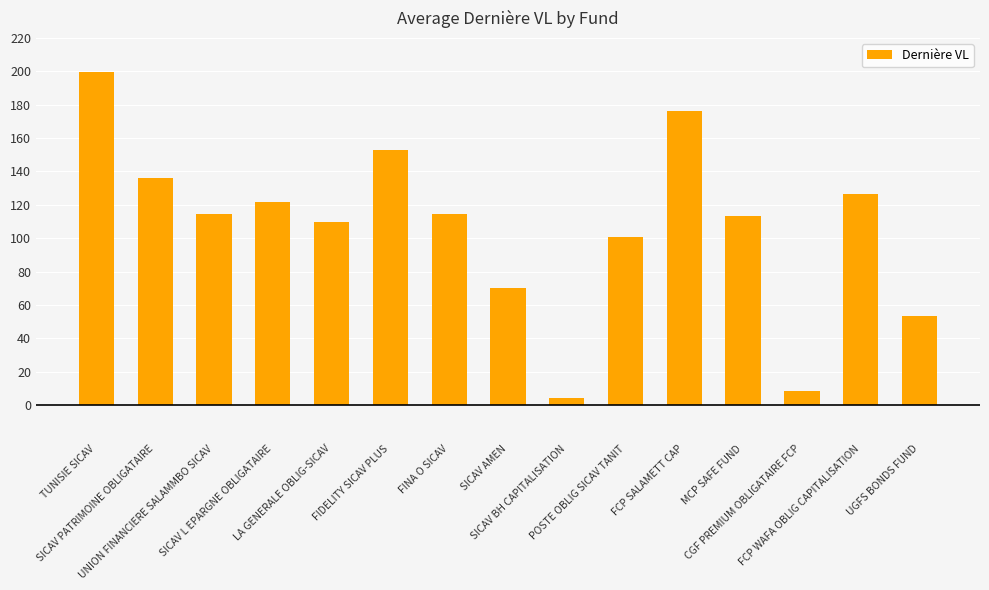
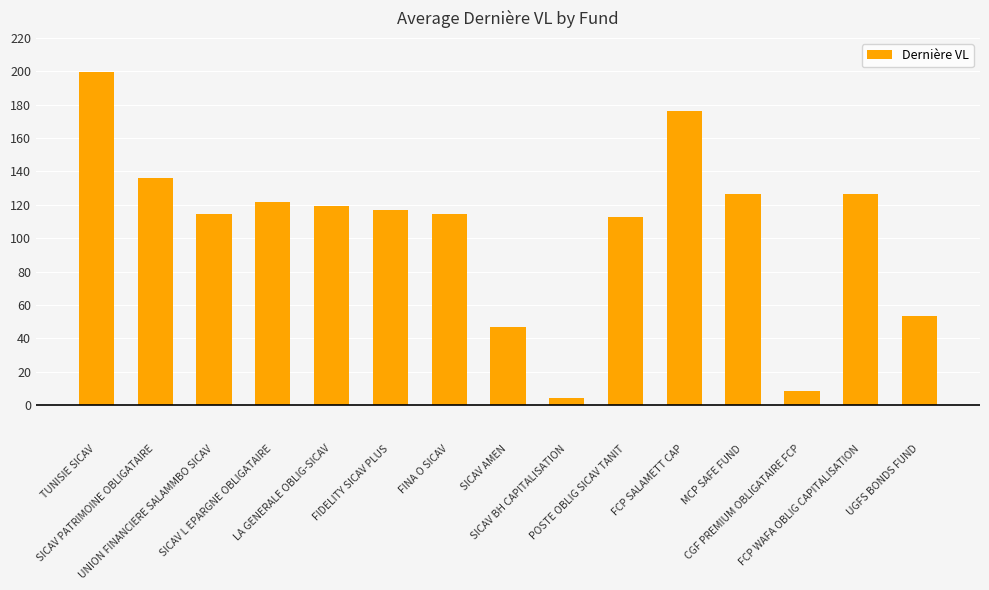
  {
    "TUNISIE SICAV": 200,
    "SICAV PATRIMOINE OBLIGATAIRE": 136,
    "UNION FINANCIERE SALAMMBO SICAV": 114,
    "SICAV L EPARGNE OBLIGATAIRE": 122,
-   "LA GENERALE OBLIG-SICAV": 110,
-   "FIDELITY SICAV PLUS": 153,
+   "LA GENERALE OBLIG-SICAV": 119,
+   "FIDELITY SICAV PLUS": 117,
    "FINA O SICAV": 115,
-   "SICAV AMEN": 70,
+   "SICAV AMEN": 47,
    "SICAV BH CAPITALISATION": 5,
-   "POSTE OBLIG SICAV TANIT": 101,
+   "POSTE OBLIG SICAV TANIT": 113,
    "FCP SALAMETT CAP": 176,
-   "MCP SAFE FUND": 113,
+   "MCP SAFE FUND": 126,
    "CGF PREMIUM OBLIGATAIRE FCP": 9,
    "FCP WAFA OBLIG CAPITALISATION": 127,
    "UGFS BONDS FUND": 53
  }
